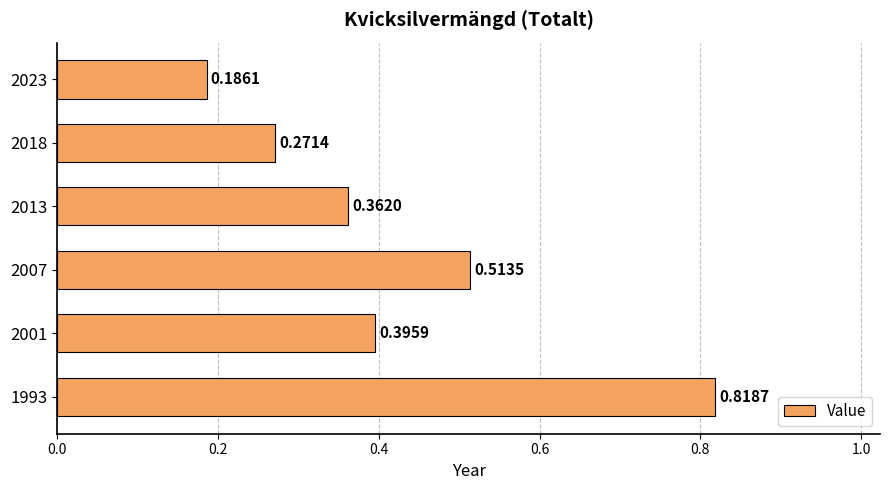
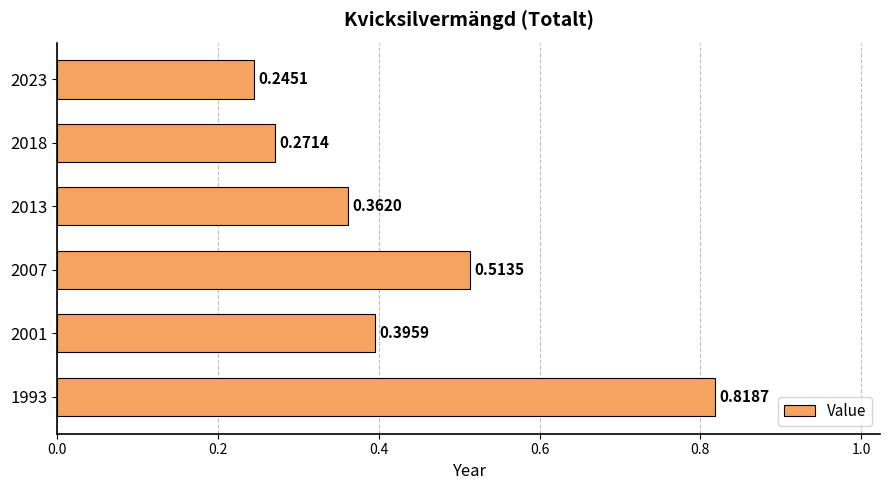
  {
-   "2023": 0.1861,
+   "2023": 0.2451,
    "2018": 0.2714,
    "2013": 0.3620,
    "2007": 0.5135,
    "2001": 0.3959,
    "1993": 0.8187
  }
